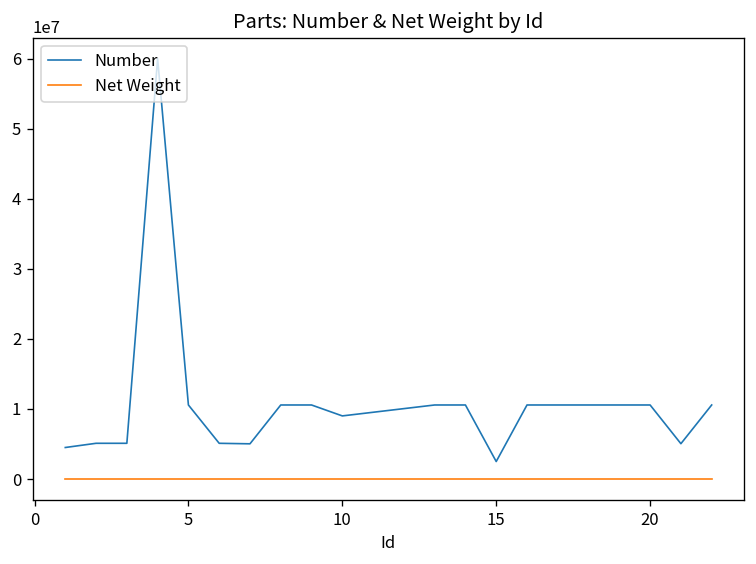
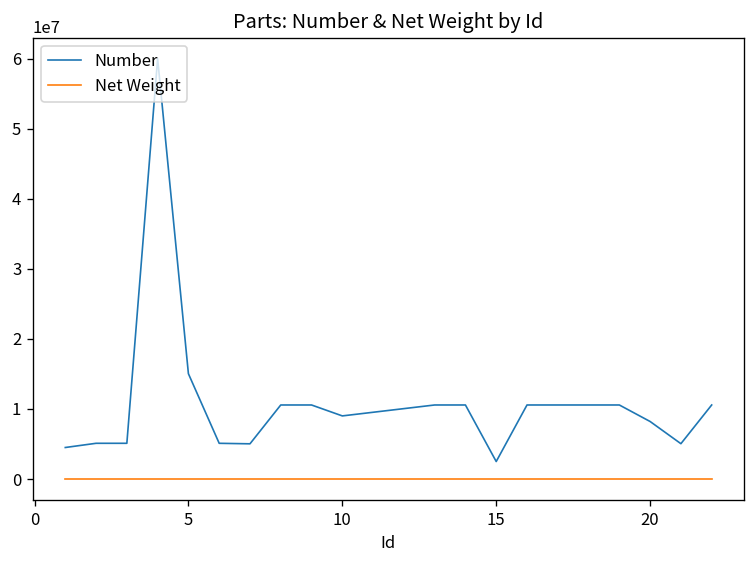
  {
    "Number": {
-     "5": 11000000,
+     "5": 15000000,
      "10": 9000000,
      "15": 3000000,
-     "20": 11000000
+     "20": 8000000
    },
    "Net Weight": {
      "5": 0,
      "10": 0,
      "15": 0,
      "20": 0
    }
  }
